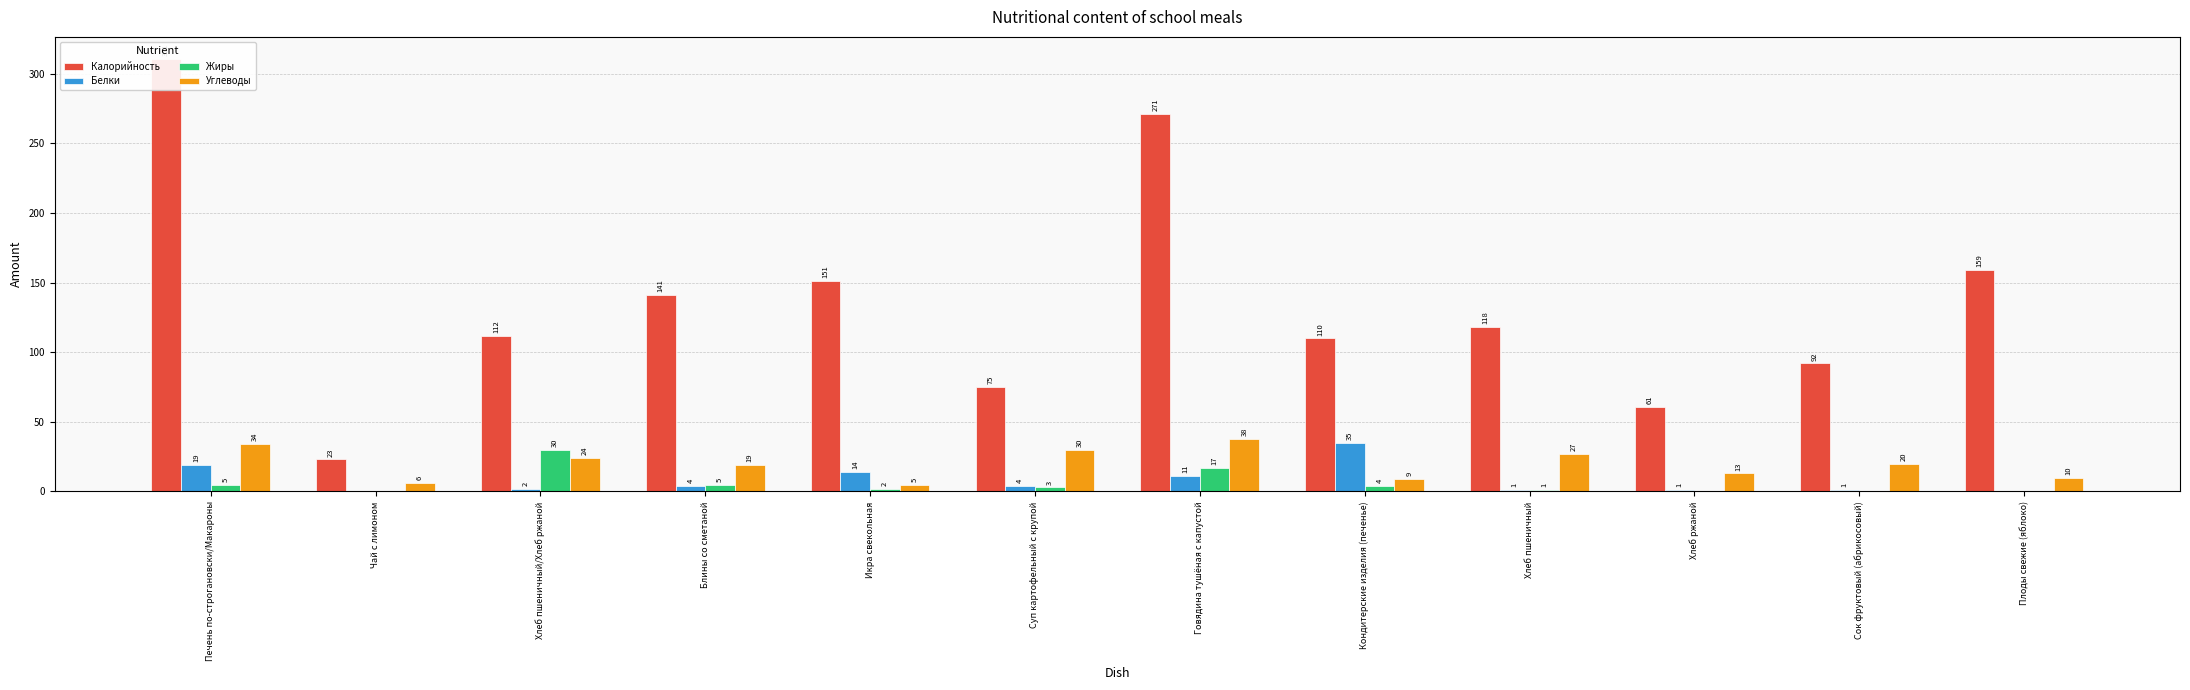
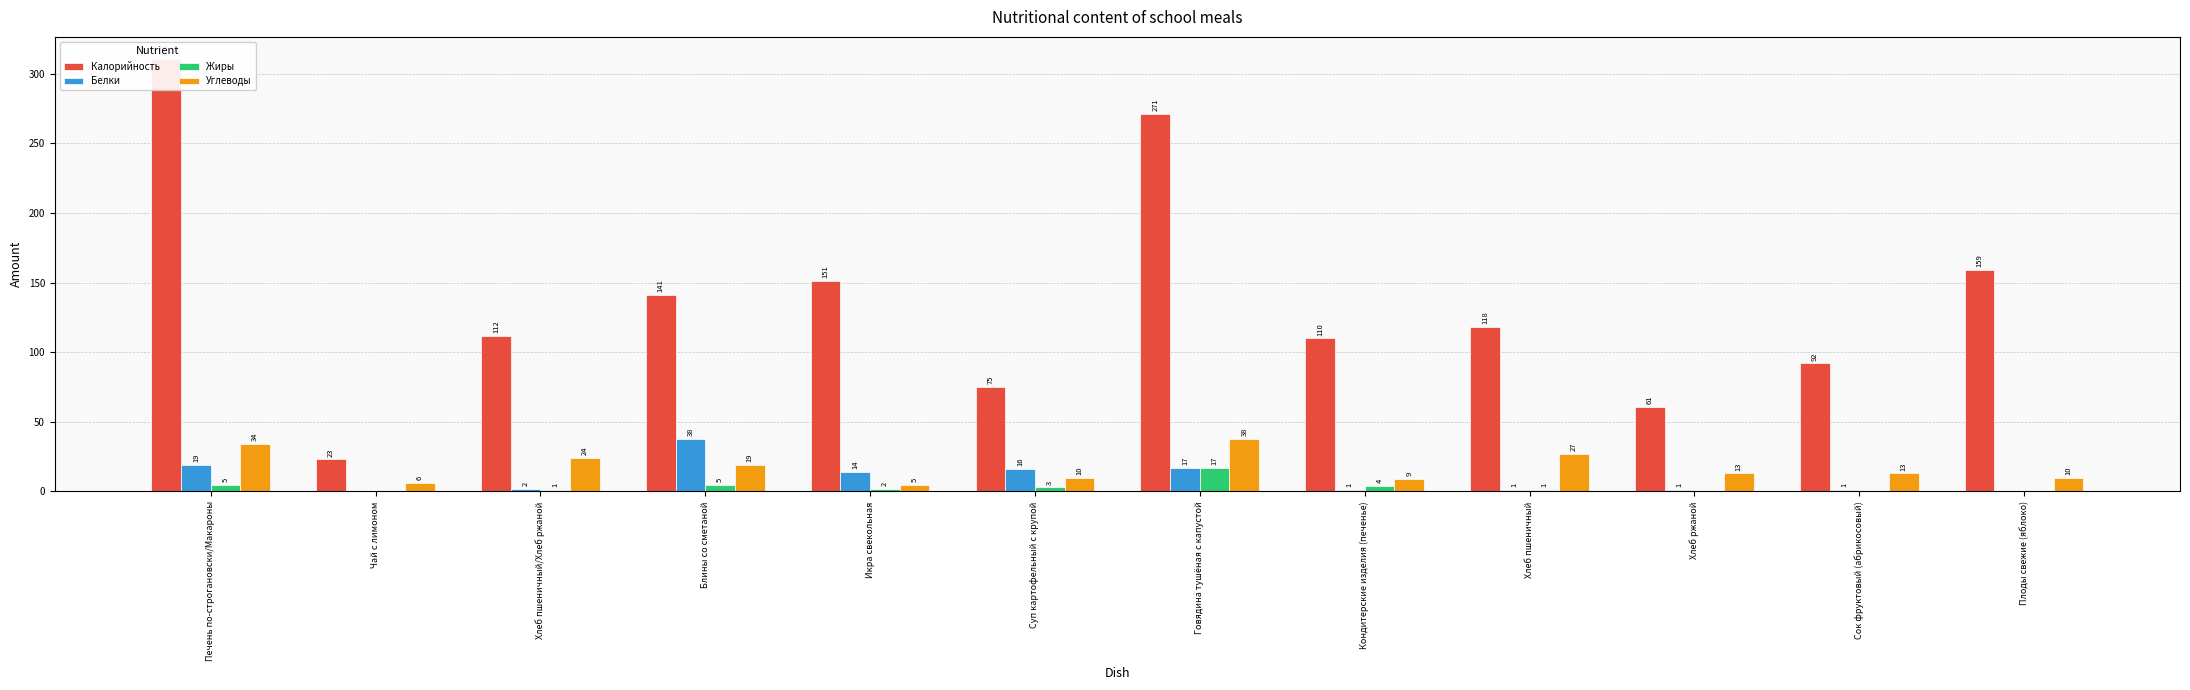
  {
    "Калорийность": {
      "Чай с лимоном": 23,
      "Хлеб пшеничный/Хлеб ржаной": 112,
      "Блины со сметаной": 141,
      "Икра свекольная": 151,
      "Суп картофельный с крупой": 75,
      "Говядина тушёная с капустой": 271,
      "Кондитерские изделия (печенье)": 110,
      "Хлеб пшеничный": 118,
      "Хлеб ржаной": 61,
      "Сок фруктовый (абрикосовый)": 92,
      "Плоды свежие (яблоко)": 159
    },
    "Белки": {
      "Печень по-строгановски/Макароны": 19,
      "Хлеб пшеничный/Хлеб ржаной": 2,
-     "Блины со сметаной": 4,
+     "Блины со сметаной": 38,
      "Икра свекольная": 14,
-     "Суп картофельный с крупой": 4,
-     "Говядина тушёная с капустой": 11,
-     "Кондитерские изделия (печенье)": 35,
+     "Суп картофельный с крупой": 16,
+     "Говядина тушёная с капустой": 17,
+     "Кондитерские изделия (печенье)": 1,
      "Хлеб пшеничный": 1,
      "Хлеб ржаной": 1,
      "Сок фруктовый (абрикосовый)": 1
    },
    "Жиры": {
      "Печень по-строгановски/Макароны": 5,
-     "Хлеб пшеничный/Хлеб ржаной": 30,
+     "Хлеб пшеничный/Хлеб ржаной": 1,
      "Блины со сметаной": 5,
      "Икра свекольная": 2,
      "Суп картофельный с крупой": 3,
      "Говядина тушёная с капустой": 17,
      "Кондитерские изделия (печенье)": 4,
      "Хлеб пшеничный": 1
    },
    "Углеводы": {
      "Печень по-строгановски/Макароны": 34,
      "Чай с лимоном": 6,
      "Хлеб пшеничный/Хлеб ржаной": 24,
      "Блины со сметаной": 19,
      "Икра свекольная": 5,
-     "Суп картофельный с крупой": 30,
+     "Суп картофельный с крупой": 10,
      "Говядина тушёная с капустой": 38,
      "Кондитерские изделия (печенье)": 9,
      "Хлеб пшеничный": 27,
      "Хлеб ржаной": 13,
-     "Сок фруктовый (абрикосовый)": 20,
+     "Сок фруктовый (абрикосовый)": 13,
      "Плоды свежие (яблоко)": 10
    }
  }
